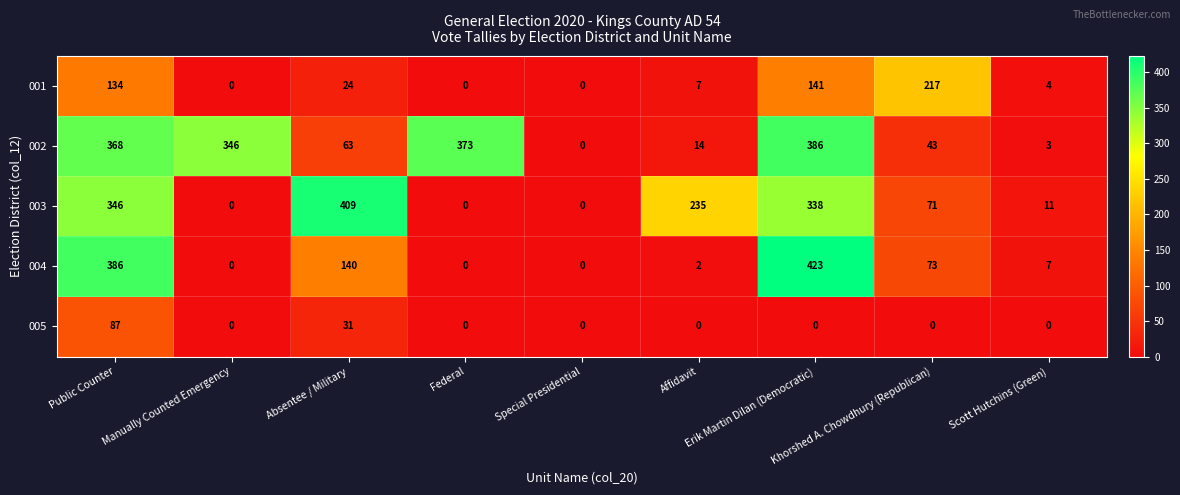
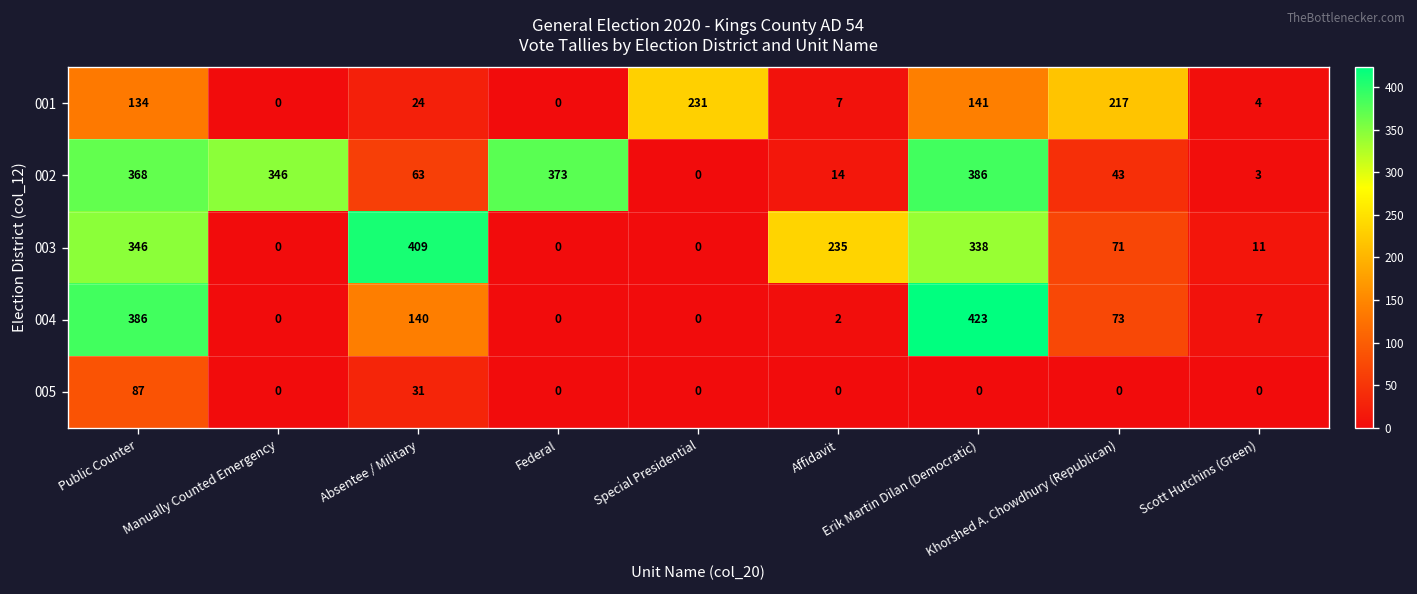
  {
    "001": {
      "Public Counter": 134,
      "Manually Counted Emergency": 0,
      "Absentee / Military": 24,
      "Federal": 0,
-     "Special Presidential": 0,
+     "Special Presidential": 231,
      "Affidavit": 7,
      "Erik Martin Dilan (Democratic)": 141,
      "Khorshed A. Chowdhury (Republican)": 217,
      "Scott Hutchins (Green)": 4
    },
    "002": {
      "Public Counter": 368,
      "Manually Counted Emergency": 346,
      "Absentee / Military": 63,
      "Federal": 373,
      "Special Presidential": 0,
      "Affidavit": 14,
      "Erik Martin Dilan (Democratic)": 386,
      "Khorshed A. Chowdhury (Republican)": 43,
      "Scott Hutchins (Green)": 3
    },
    "003": {
      "Public Counter": 346,
      "Manually Counted Emergency": 0,
      "Absentee / Military": 409,
      "Federal": 0,
      "Special Presidential": 0,
      "Affidavit": 235,
      "Erik Martin Dilan (Democratic)": 338,
      "Khorshed A. Chowdhury (Republican)": 71,
      "Scott Hutchins (Green)": 11
    },
    "004": {
      "Public Counter": 386,
      "Manually Counted Emergency": 0,
      "Absentee / Military": 140,
      "Federal": 0,
      "Special Presidential": 0,
      "Affidavit": 2,
      "Erik Martin Dilan (Democratic)": 423,
      "Khorshed A. Chowdhury (Republican)": 73,
      "Scott Hutchins (Green)": 7
    },
    "005": {
      "Public Counter": 87,
      "Manually Counted Emergency": 0,
      "Absentee / Military": 31,
      "Federal": 0,
      "Special Presidential": 0,
      "Affidavit": 0,
      "Erik Martin Dilan (Democratic)": 0,
      "Khorshed A. Chowdhury (Republican)": 0,
      "Scott Hutchins (Green)": 0
    }
  }
